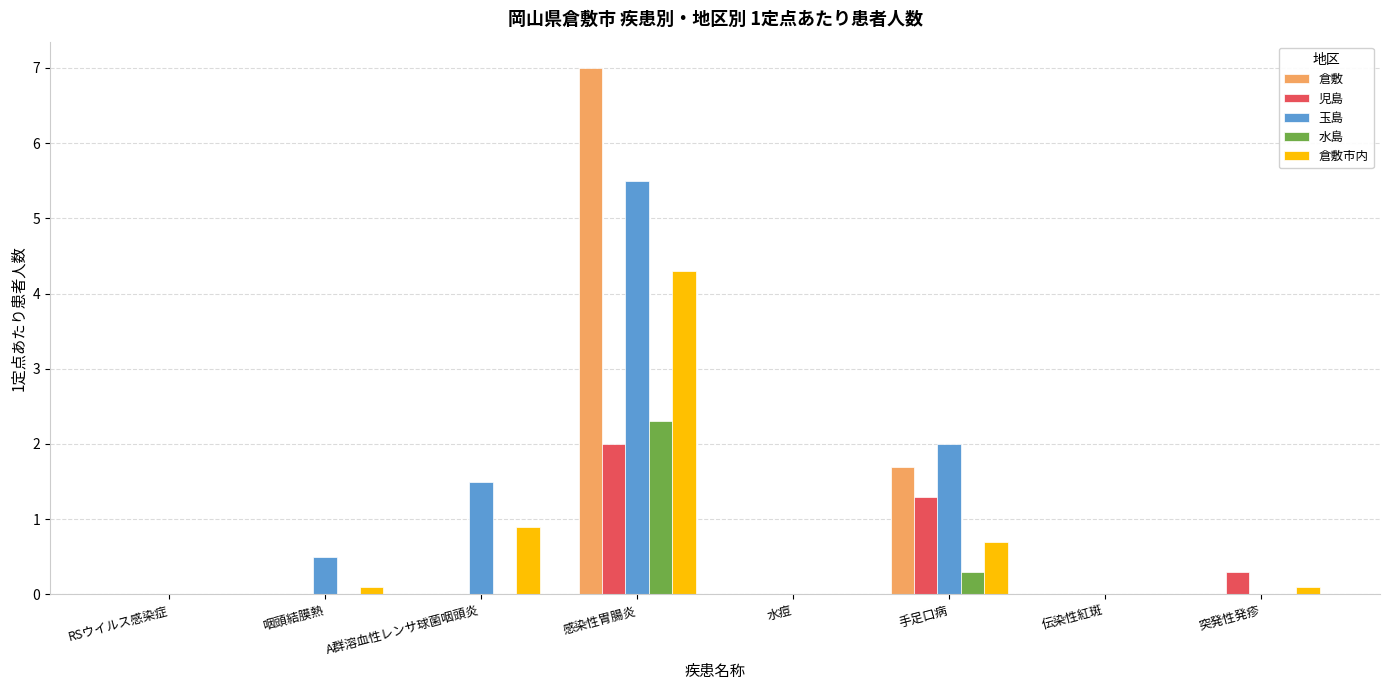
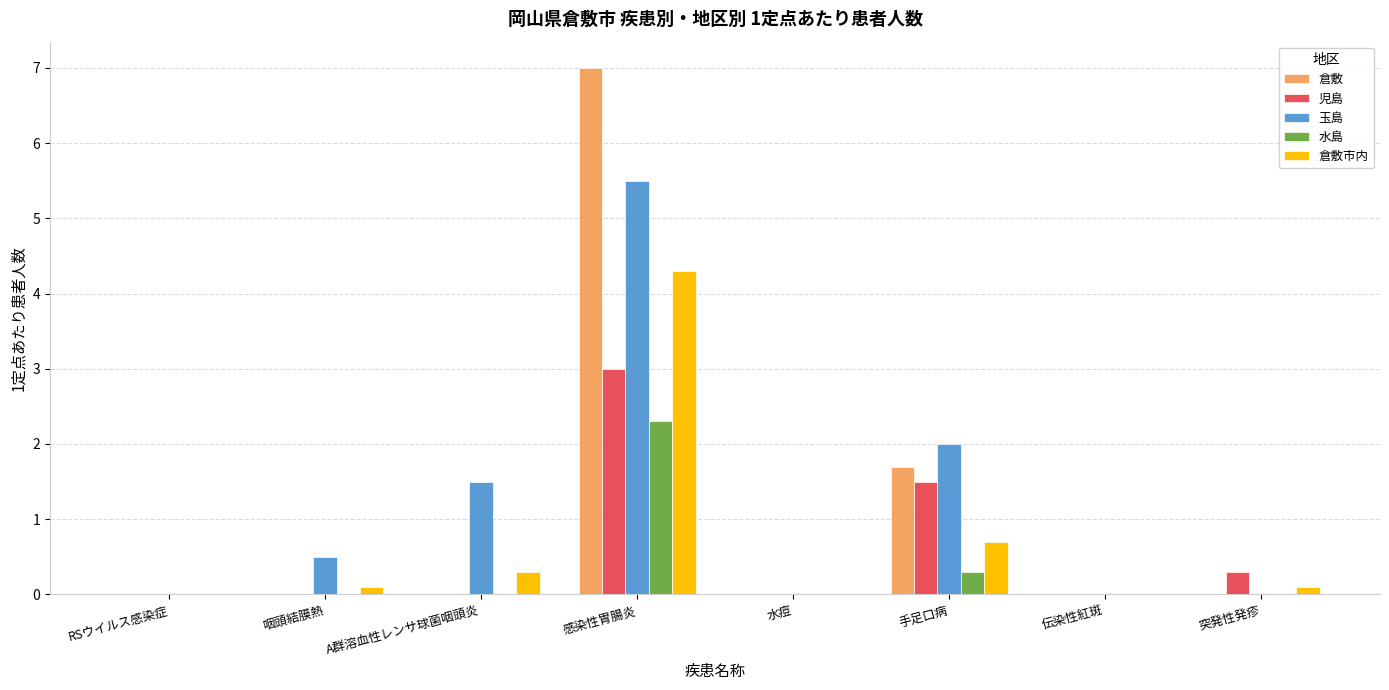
  {
    "倉敷": {
      "RSウイルス感染症": 0.0,
      "咽頭結膜熱": 0.0,
      "A群溶血性レンサ球菌咽頭炎": 0.0,
      "感染性胃腸炎": 7.0,
      "水痘": 0.0,
      "手足口病": 1.7,
      "伝染性紅斑": 0.0,
      "突発性発疹": 0.0
    },
    "児島": {
      "RSウイルス感染症": 0.0,
      "咽頭結膜熱": 0.0,
      "A群溶血性レンサ球菌咽頭炎": 0.0,
-     "感染性胃腸炎": 2,
+     "感染性胃腸炎": 3,
      "水痘": 0.0,
-     "手足口病": 1.3,
+     "手足口病": 1.5,
      "伝染性紅斑": 0.0,
      "突発性発疹": 0.3
    },
    "玉島": {
      "RSウイルス感染症": 0.0,
      "咽頭結膜熱": 0.5,
      "A群溶血性レンサ球菌咽頭炎": 1.5,
      "感染性胃腸炎": 5.5,
      "水痘": 0.0,
      "手足口病": 2.0,
      "伝染性紅斑": 0.0,
      "突発性発疹": 0.0
    },
    "水島": {
      "RSウイルス感染症": 0.0,
      "咽頭結膜熱": 0.0,
      "A群溶血性レンサ球菌咽頭炎": 0.0,
      "感染性胃腸炎": 2.3,
      "水痘": 0.0,
      "手足口病": 0.3,
      "伝染性紅斑": 0.0,
      "突発性発疹": 0.0
    },
    "倉敷市内": {
      "RSウイルス感染症": 0.0,
      "咽頭結膜熱": 0.1,
-     "A群溶血性レンサ球菌咽頭炎": 0.9,
+     "A群溶血性レンサ球菌咽頭炎": 0.3,
      "感染性胃腸炎": 4.3,
      "水痘": 0.0,
      "手足口病": 0.7,
      "伝染性紅斑": 0.0,
      "突発性発疹": 0.1
    }
  }
